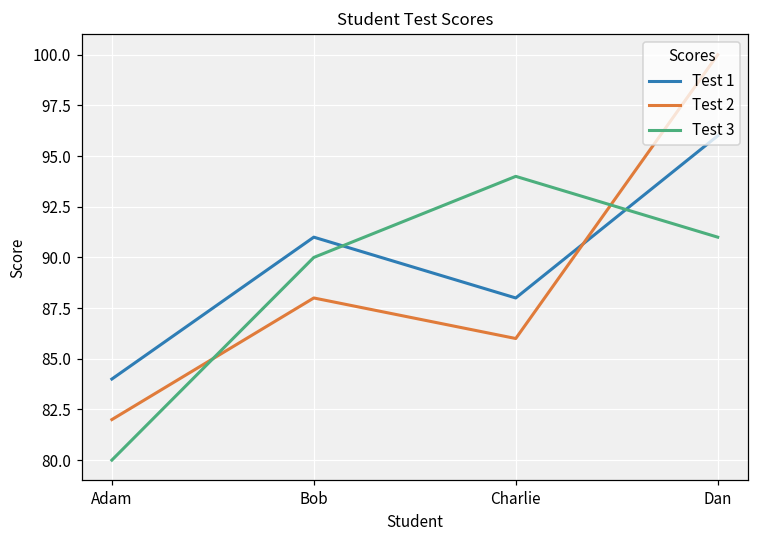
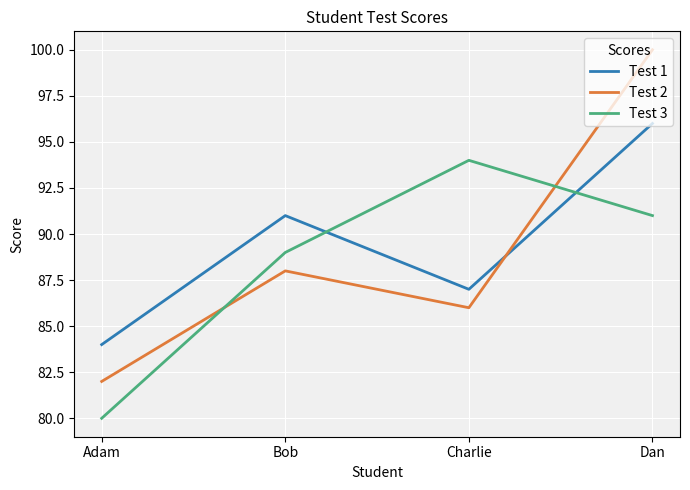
  {
    "Test 1": {
      "Adam": 84,
      "Bob": 91,
-     "Charlie": 88
+     "Charlie": 87
    },
    "Test 2": {
      "Adam": 82,
      "Bob": 88,
      "Charlie": 86
    },
    "Test 3": {
      "Adam": 80,
-     "Bob": 90,
+     "Bob": 89,
      "Charlie": 94,
      "Dan": 91
    }
  }
